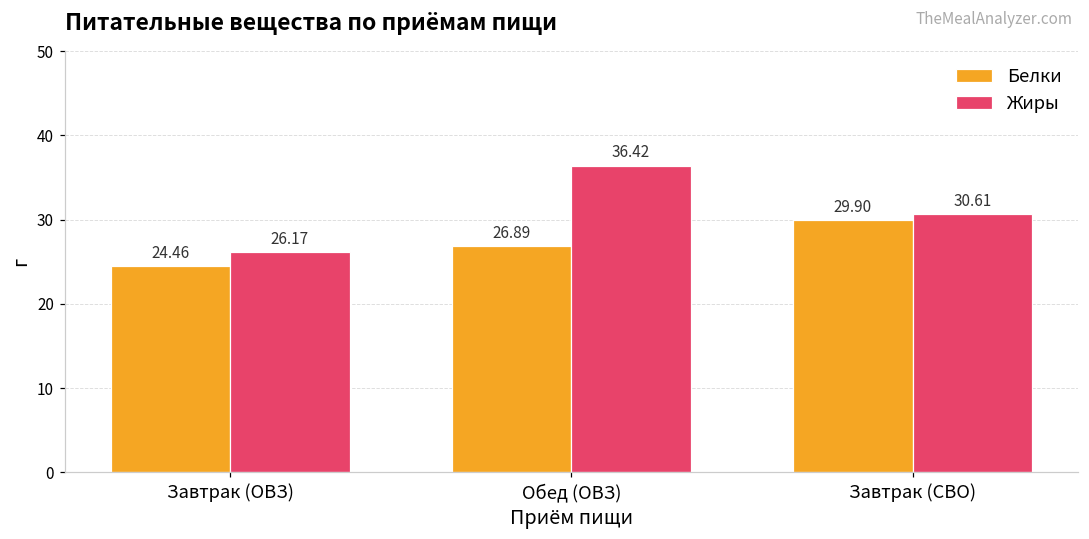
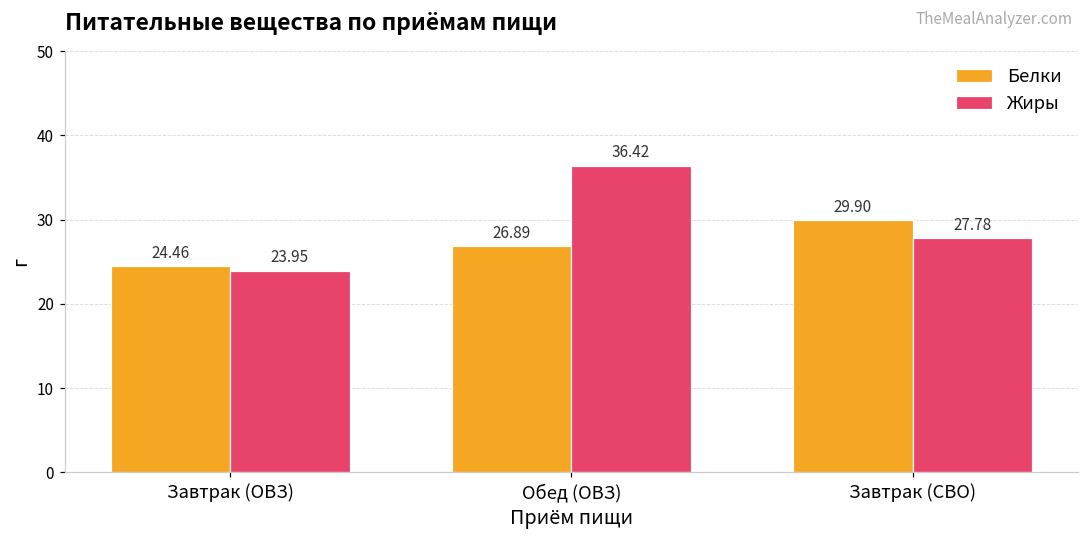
  {
    "Белки": {
      "Завтрак (ОВЗ)": 24.46,
      "Обед (ОВЗ)": 26.89,
      "Завтрак (СВО)": 29.90
    },
    "Жиры": {
-     "Завтрак (ОВЗ)": 26.17,
+     "Завтрак (ОВЗ)": 23.95,
      "Обед (ОВЗ)": 36.42,
-     "Завтрак (СВО)": 30.61
+     "Завтрак (СВО)": 27.78
    }
  }
